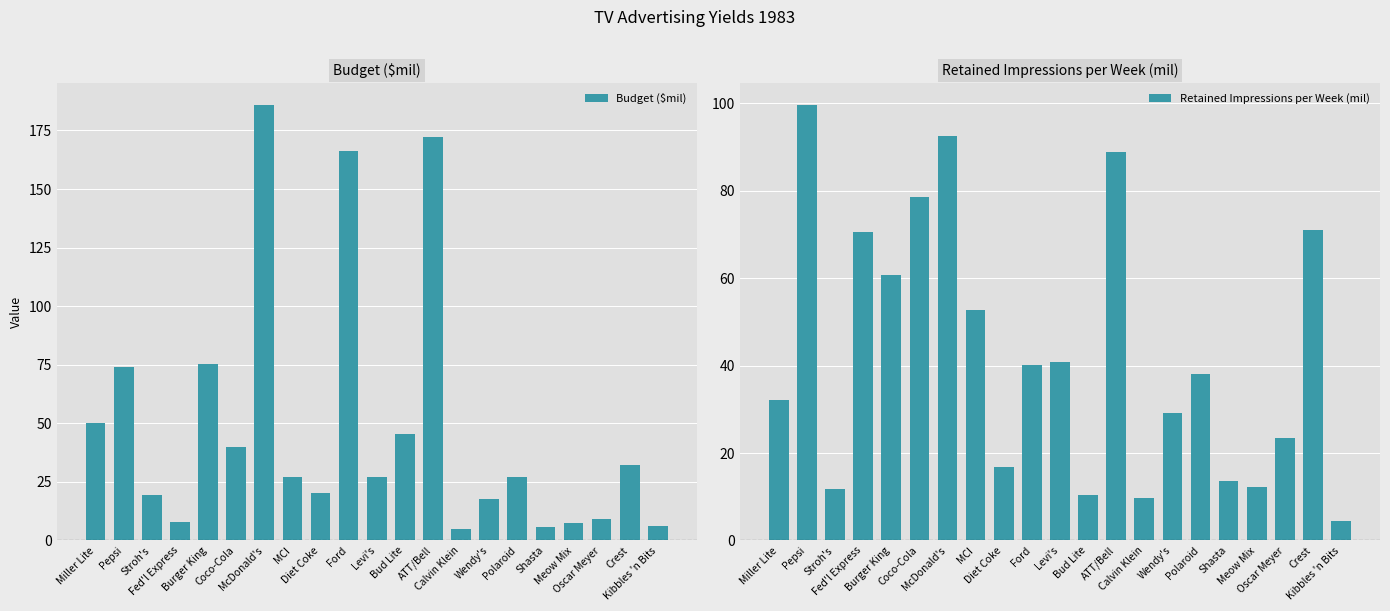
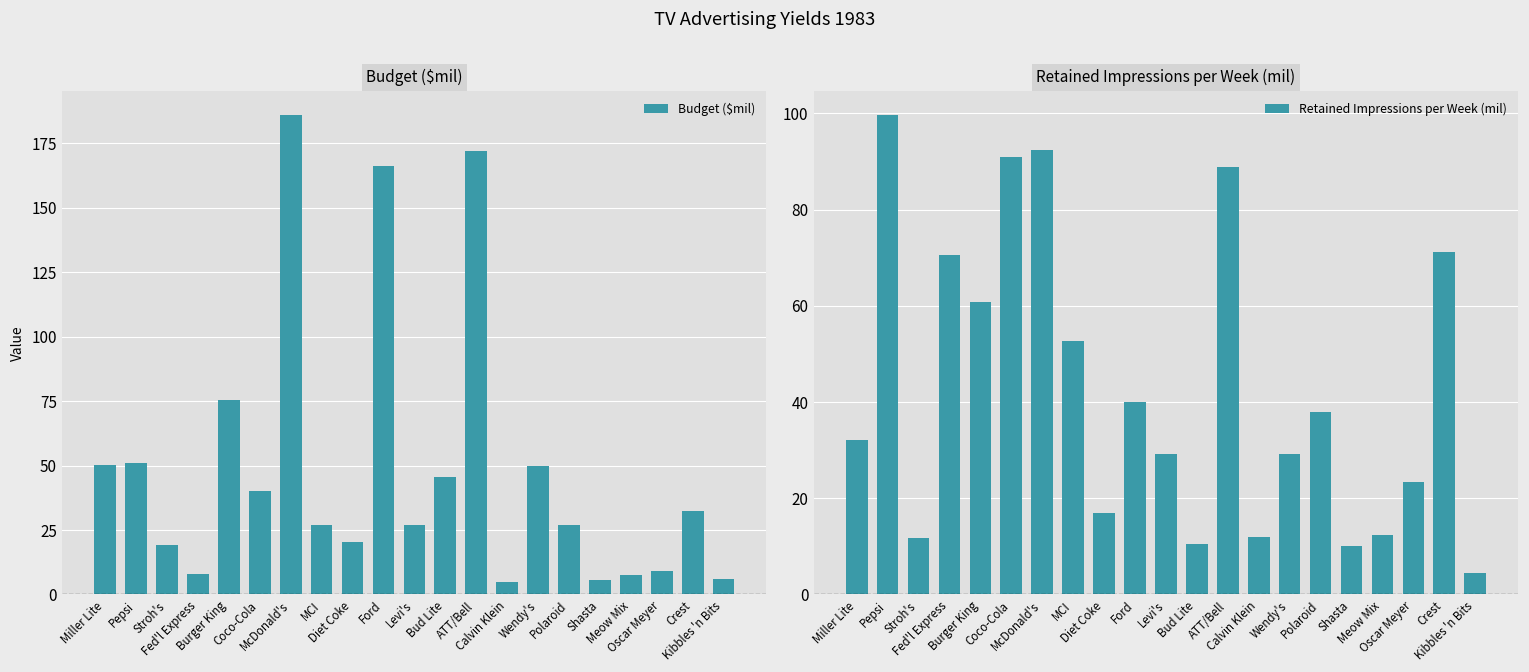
  {
    "Budget ($mil)": {
      "Miller Lite": 50,
-     "Pepsi": 74,
+     "Pepsi": 51,
      "Stroh's": 19,
      "Fed'l Express": 8,
      "Burger King": 75,
      "Coco-Cola": 40,
      "McDonald's": 186,
      "MCI": 27,
      "Diet Coke": 20,
      "Ford": 166,
      "Levi's": 27,
      "Bud Lite": 46,
      "ATT/Bell": 172,
      "Calvin Klein": 5,
-     "Wendy's": 18,
+     "Wendy's": 50,
      "Polaroid": 27,
      "Shasta": 6,
      "Meow Mix": 8,
      "Oscar Meyer": 9,
      "Crest": 32,
      "Kibbles 'n Bits": 6
    },
    "Retained Impressions per Week (mil)": {
      "Miller Lite": 32,
      "Pepsi": 100,
      "Stroh's": 12,
      "Fed'l Express": 71,
      "Burger King": 61,
-     "Coco-Cola": 79,
+     "Coco-Cola": 91,
      "McDonald's": 92,
      "MCI": 53,
      "Diet Coke": 17,
      "Ford": 40,
-     "Levi's": 41,
+     "Levi's": 29,
      "Bud Lite": 10,
      "ATT/Bell": 89,
-     "Calvin Klein": 10,
+     "Calvin Klein": 12,
      "Wendy's": 29,
      "Polaroid": 38,
-     "Shasta": 14,
+     "Shasta": 10,
      "Meow Mix": 12,
      "Oscar Meyer": 23,
      "Crest": 71,
      "Kibbles 'n Bits": 4
    }
  }
